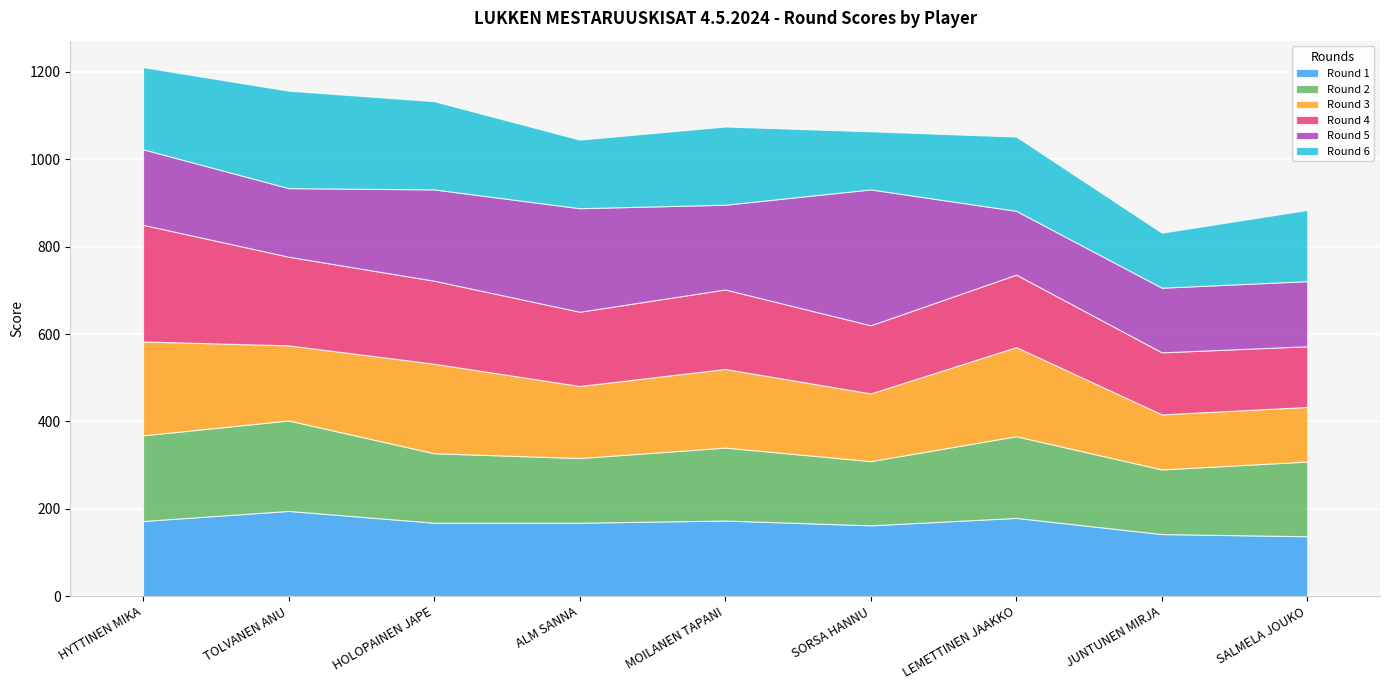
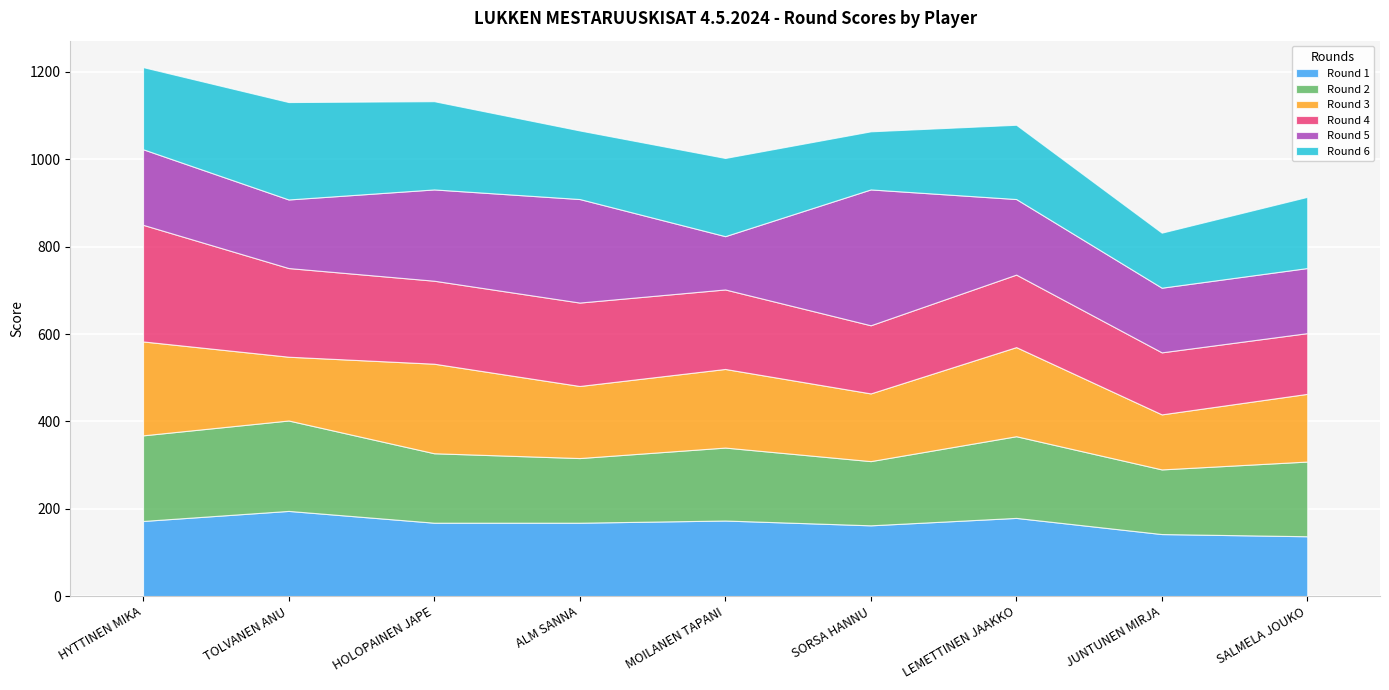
  {
    "Round 2": {
      "HYTTINEN MIKA": 200,
      "TOLVANEN ANU": 210,
      "HOLOPAINEN JAPE": 160,
      "ALM SANNA": 150,
      "MOILANEN TAPANI": 170,
      "SORSA HANNU": 150,
      "LEMETTINEN JAAKKO": 190,
      "JUNTUNEN MIRJA": 150,
      "SALMELA JOUKO": 170
    },
    "Round 3": {
      "HYTTINEN MIKA": 220,
-     "TOLVANEN ANU": 170,
+     "TOLVANEN ANU": 150,
      "HOLOPAINEN JAPE": 210,
      "ALM SANNA": 170,
      "MOILANEN TAPANI": 180,
      "SORSA HANNU": 160,
      "LEMETTINEN JAAKKO": 200,
      "JUNTUNEN MIRJA": 130,
-     "SALMELA JOUKO": 130
+     "SALMELA JOUKO": 160
    },
    "Round 4": {
      "HYTTINEN MIKA": 270,
      "TOLVANEN ANU": 200,
      "HOLOPAINEN JAPE": 190,
-     "ALM SANNA": 170,
+     "ALM SANNA": 190,
      "MOILANEN TAPANI": 180,
      "SORSA HANNU": 160,
      "LEMETTINEN JAAKKO": 170,
      "JUNTUNEN MIRJA": 140,
      "SALMELA JOUKO": 140
    },
    "Round 5": {
      "HYTTINEN MIKA": 170,
      "TOLVANEN ANU": 160,
      "HOLOPAINEN JAPE": 210,
      "ALM SANNA": 240,
-     "MOILANEN TAPANI": 190,
+     "MOILANEN TAPANI": 120,
      "SORSA HANNU": 310,
-     "LEMETTINEN JAAKKO": 150,
+     "LEMETTINEN JAAKKO": 170,
      "JUNTUNEN MIRJA": 150,
      "SALMELA JOUKO": 150
    }
  }
